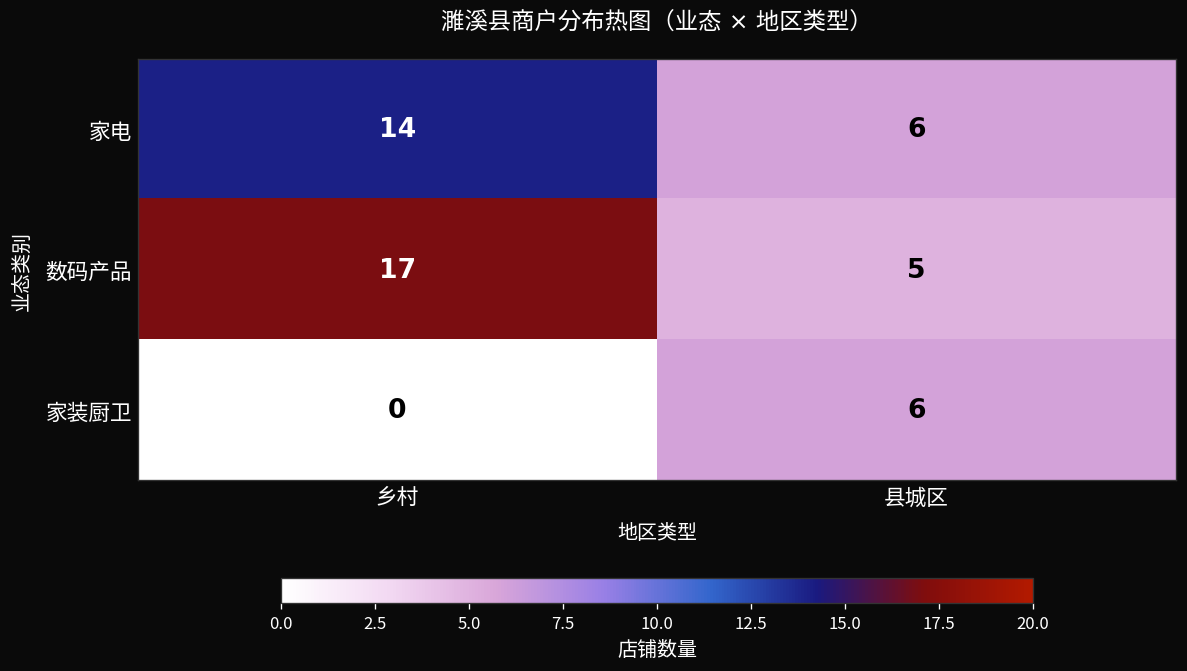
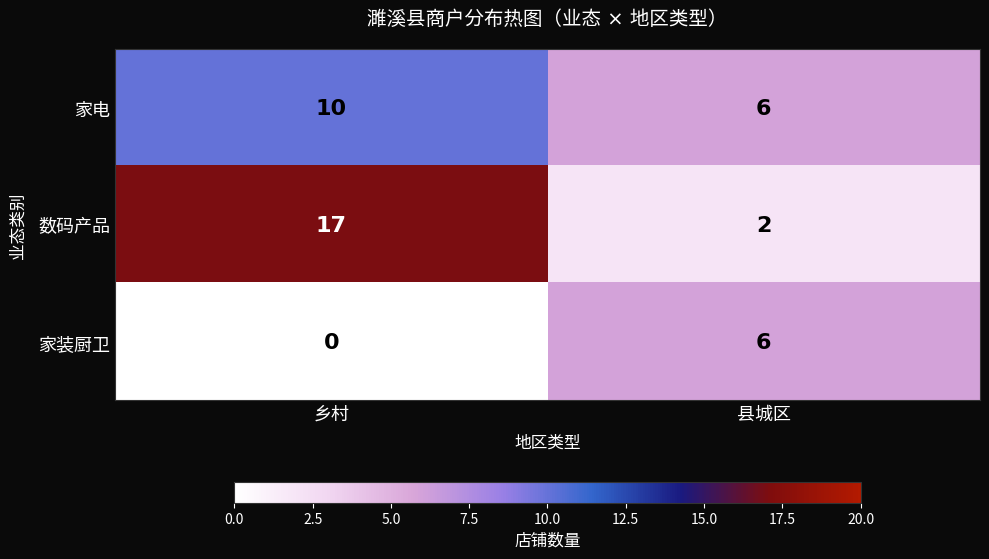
  {
    "家电": {
-     "乡村": 14,
+     "乡村": 10,
      "县城区": 6
    },
    "数码产品": {
      "乡村": 17,
-     "县城区": 5
+     "县城区": 2
    },
    "家装厨卫": {
      "乡村": 0,
      "县城区": 6
    }
  }
